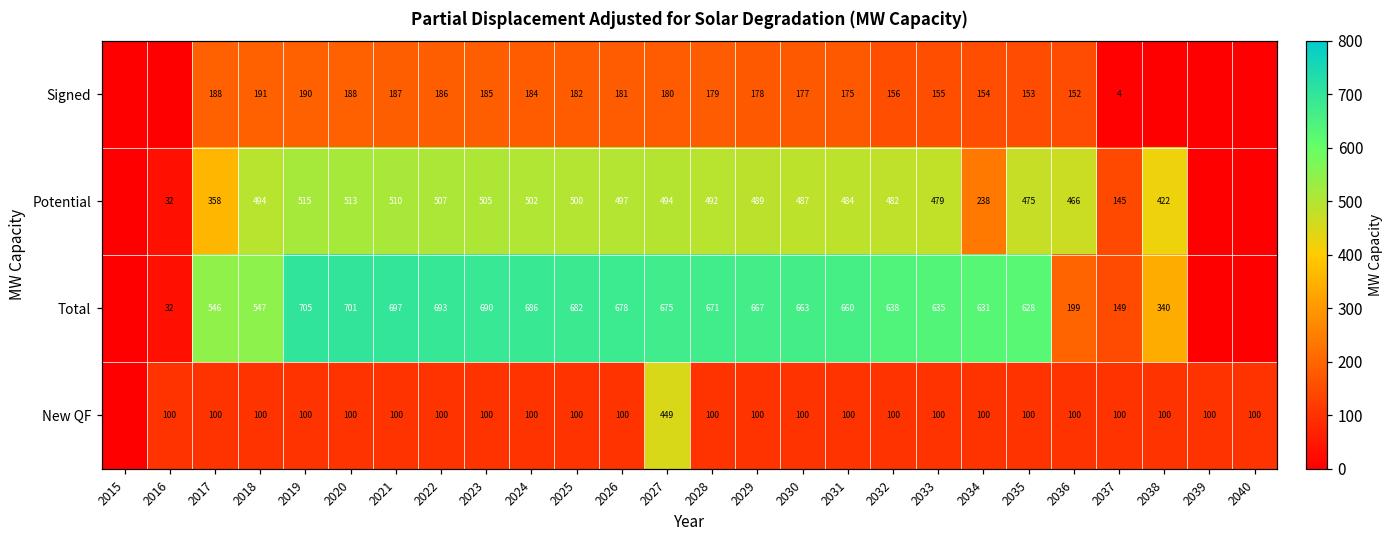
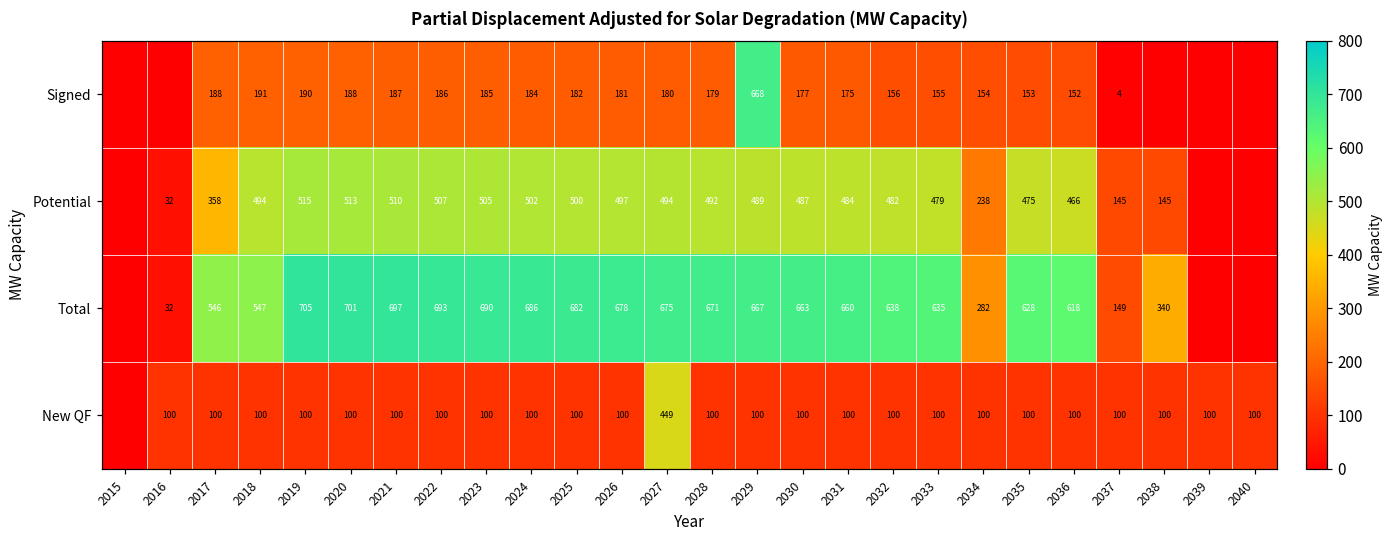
  {
    "Signed": {
      "2017": 188,
      "2018": 191,
      "2019": 190,
      "2020": 188,
      "2021": 187,
      "2022": 186,
      "2023": 185,
      "2024": 184,
      "2025": 182,
      "2026": 181,
      "2027": 180,
      "2028": 179,
-     "2029": 178,
+     "2029": 668,
      "2030": 177,
      "2031": 175,
      "2032": 156,
      "2033": 155,
      "2034": 154,
      "2035": 153,
      "2036": 152,
      "2037": 4
    },
    "Potential": {
      "2016": 32,
      "2017": 358,
      "2018": 494,
      "2019": 515,
      "2020": 513,
      "2021": 510,
      "2022": 507,
      "2023": 505,
      "2024": 502,
      "2025": 500,
      "2026": 497,
      "2027": 494,
      "2028": 492,
      "2029": 489,
      "2030": 487,
      "2031": 484,
      "2032": 482,
      "2033": 479,
      "2034": 238,
      "2035": 475,
      "2036": 466,
      "2037": 145,
-     "2038": 422
+     "2038": 145
    },
    "Total": {
      "2016": 32,
      "2017": 546,
      "2018": 547,
      "2019": 705,
      "2020": 701,
      "2021": 697,
      "2022": 693,
      "2023": 690,
      "2024": 686,
      "2025": 682,
      "2026": 678,
      "2027": 675,
      "2028": 671,
      "2029": 667,
      "2030": 663,
      "2031": 660,
      "2032": 638,
      "2033": 635,
-     "2034": 631,
+     "2034": 282,
      "2035": 628,
-     "2036": 199,
+     "2036": 618,
      "2037": 149,
      "2038": 340
    },
    "New QF": {
      "2016": 100,
      "2017": 100,
      "2018": 100,
      "2019": 100,
      "2020": 100,
      "2021": 100,
      "2022": 100,
      "2023": 100,
      "2024": 100,
      "2025": 100,
      "2026": 100,
      "2027": 449,
      "2028": 100,
      "2029": 100,
      "2030": 100,
      "2031": 100,
      "2032": 100,
      "2033": 100,
      "2034": 100,
      "2035": 100,
      "2036": 100,
      "2037": 100,
      "2038": 100,
      "2039": 100,
      "2040": 100
    }
  }
